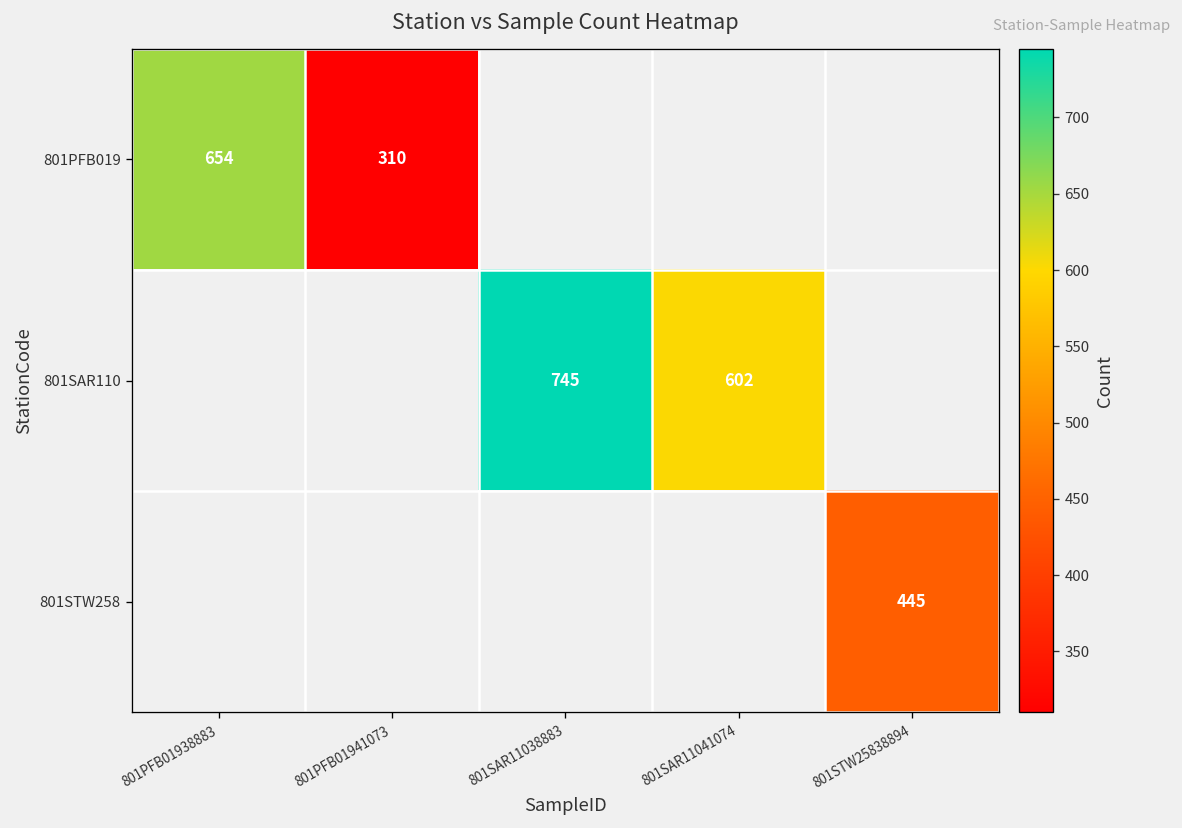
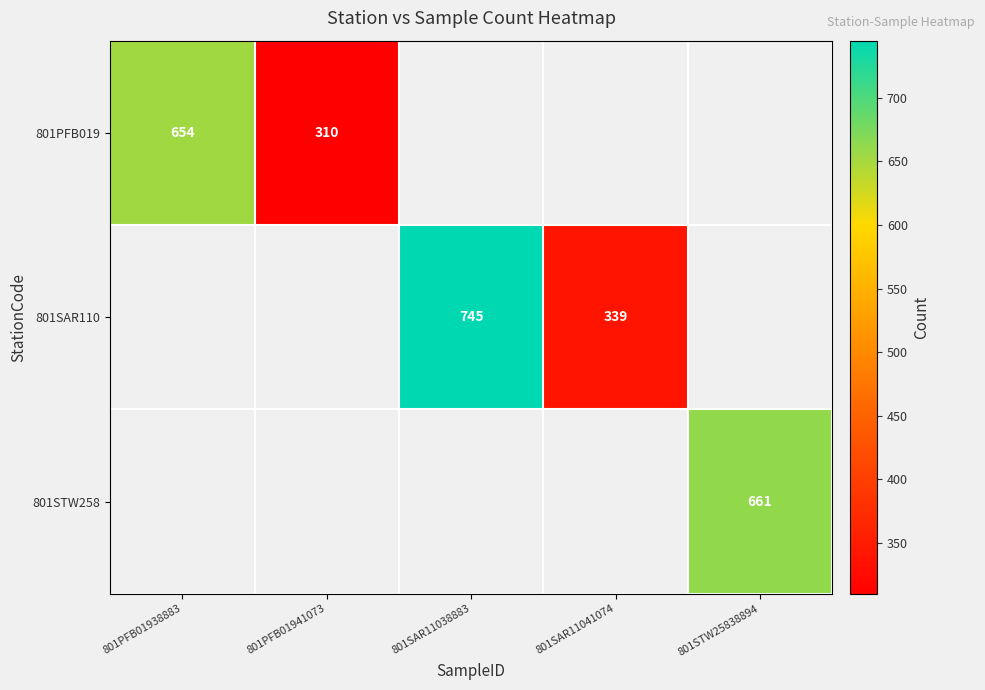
  {
    "801PFB019": {
      "801PFB01938883": 654,
      "801PFB01941073": 310
    },
    "801SAR110": {
      "801SAR11038883": 745,
-     "801SAR11041074": 602
+     "801SAR11041074": 339
    },
    "801STW258": {
-     "801STW25838894": 445
+     "801STW25838894": 661
    }
  }
